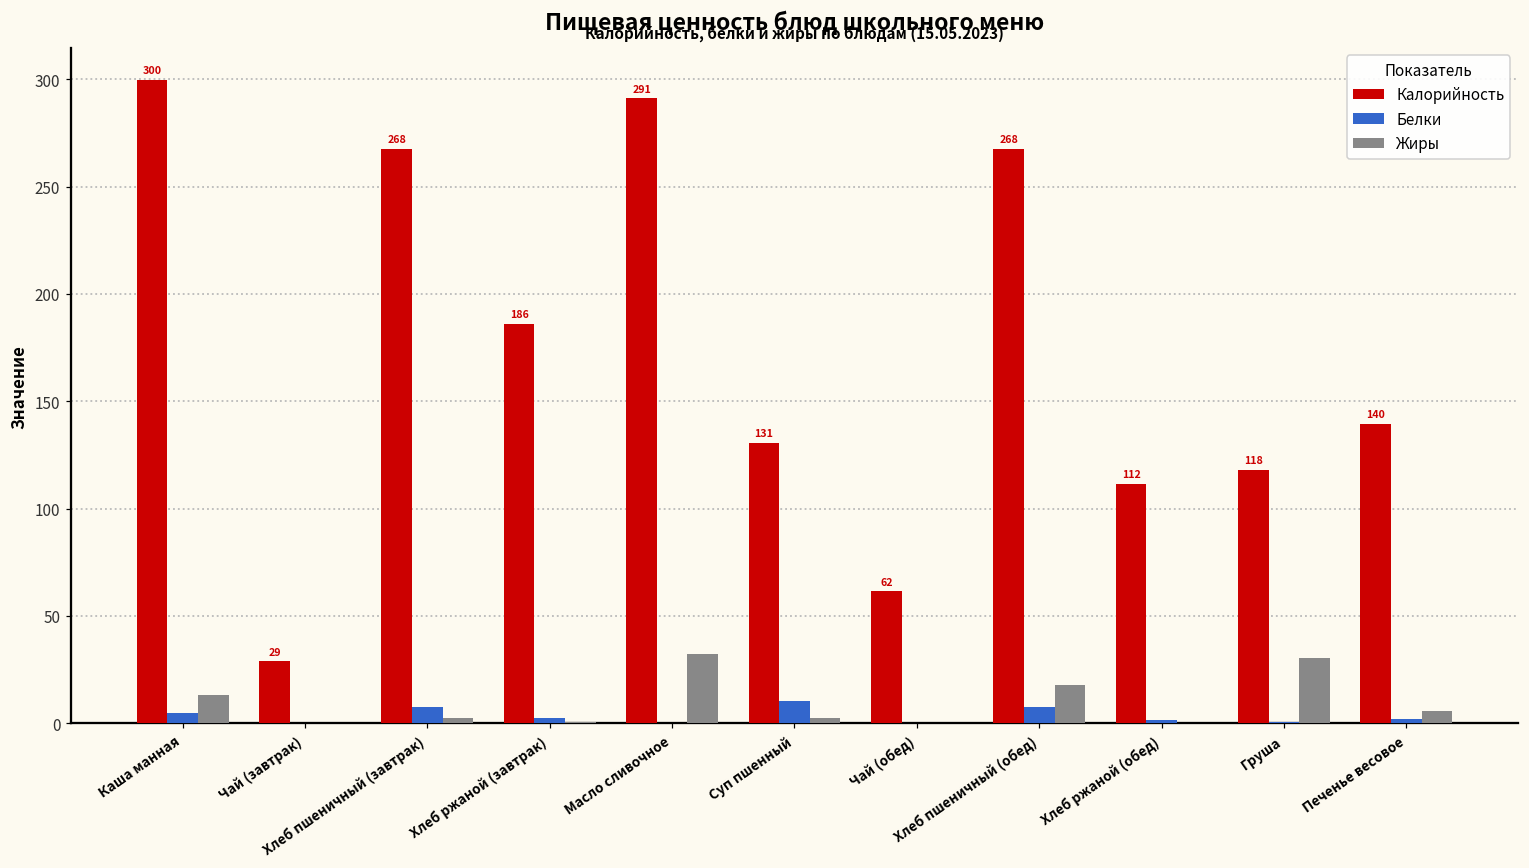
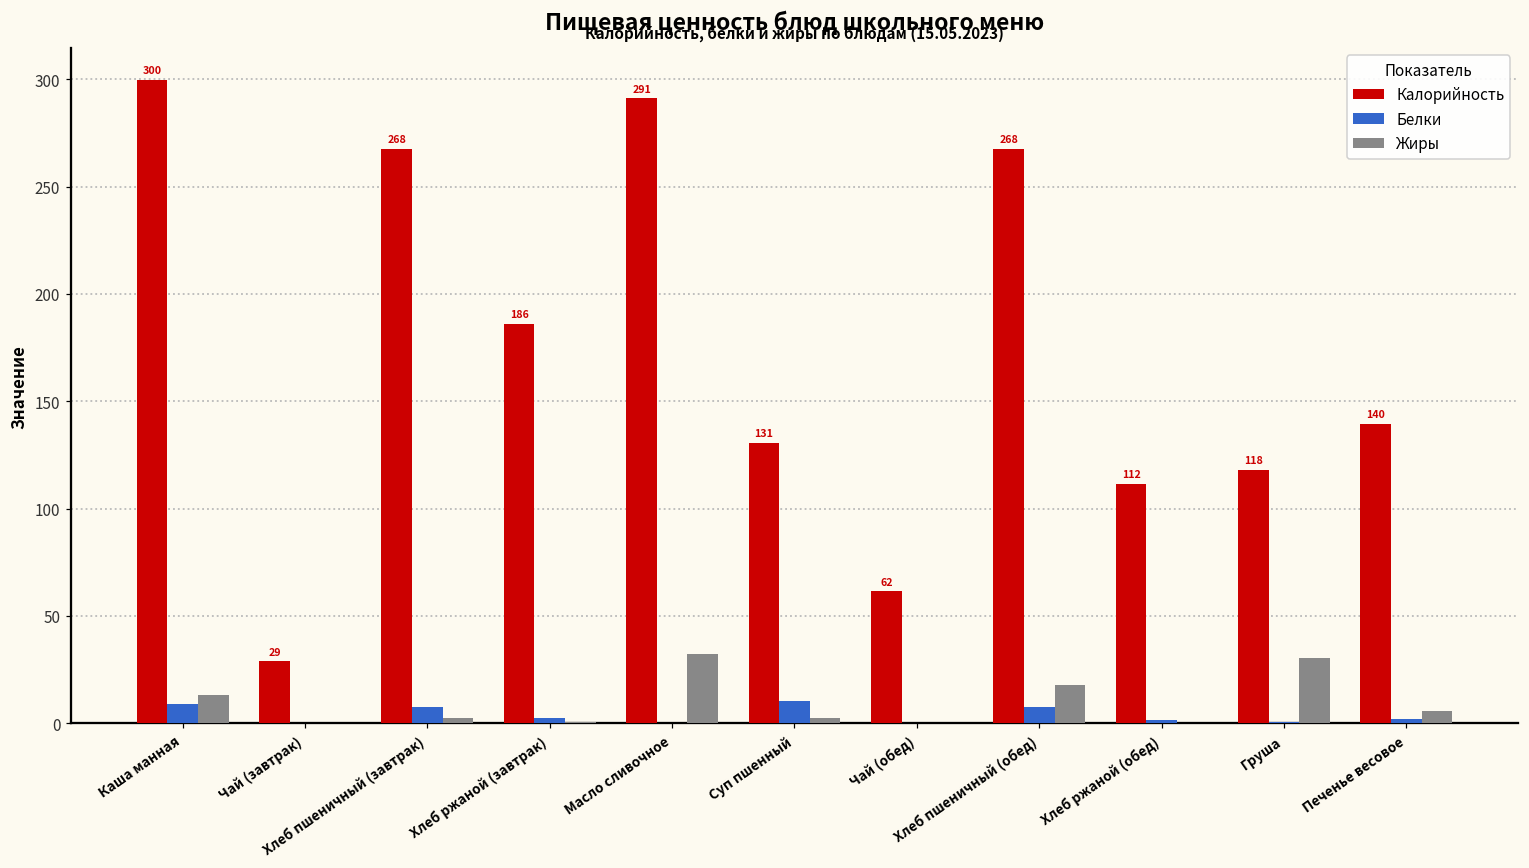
  {
    "Калорийность": {
      "Каша манная": 300,
      "Чай (завтрак)": 29,
      "Хлеб пшеничный (завтрак)": 268,
      "Хлеб ржаной (завтрак)": 186,
      "Масло сливочное": 291,
      "Суп пшенный": 131,
      "Чай (обед)": 62,
      "Хлеб пшеничный (обед)": 268,
      "Хлеб ржаной (обед)": 112,
      "Груша": 118,
      "Печенье весовое": 140
    },
    "Белки": {
-     "Каша манная": 5,
+     "Каша манная": 9,
      "Хлеб пшеничный (завтрак)": 8,
      "Хлеб ржаной (завтрак)": 2,
      "Суп пшенный": 10,
      "Хлеб пшеничный (обед)": 8,
      "Хлеб ржаной (обед)": 1,
      "Печенье весовое": 2
    },
    "Жиры": {
      "Каша манная": 13,
      "Хлеб пшеничный (завтрак)": 3,
      "Масло сливочное": 32,
      "Суп пшенный": 3,
      "Хлеб пшеничный (обед)": 18,
      "Груша": 30,
      "Печенье весовое": 6
    }
  }
